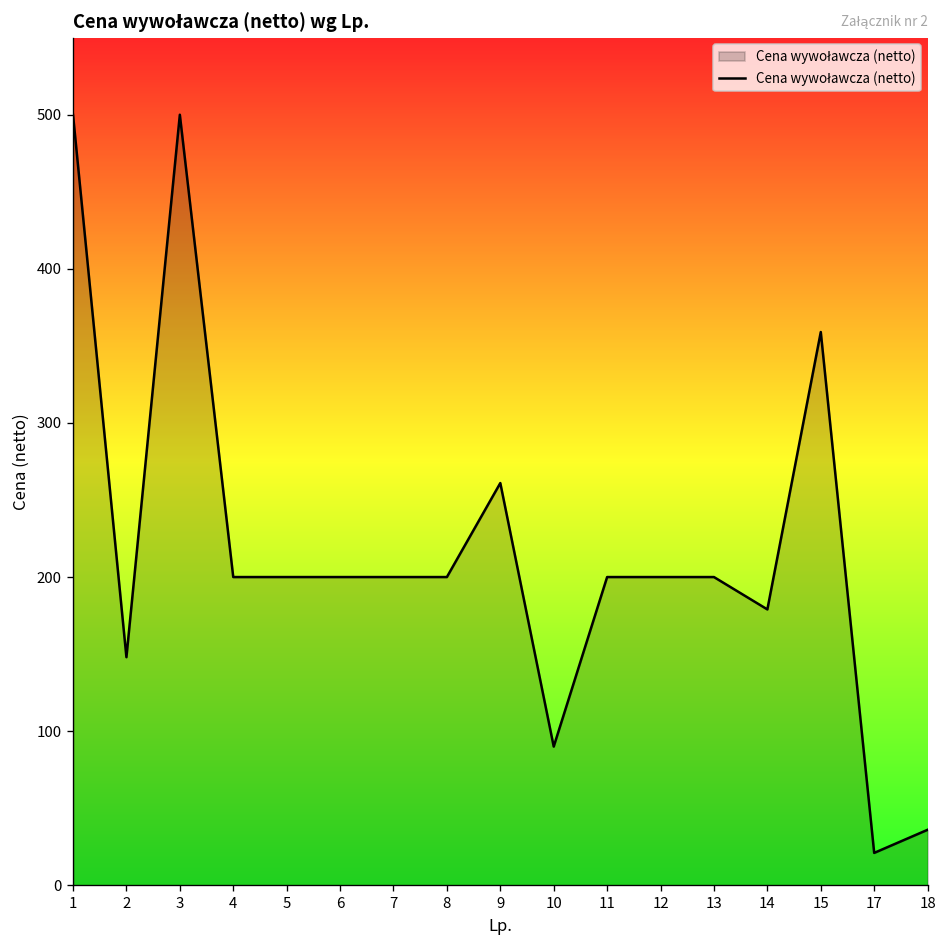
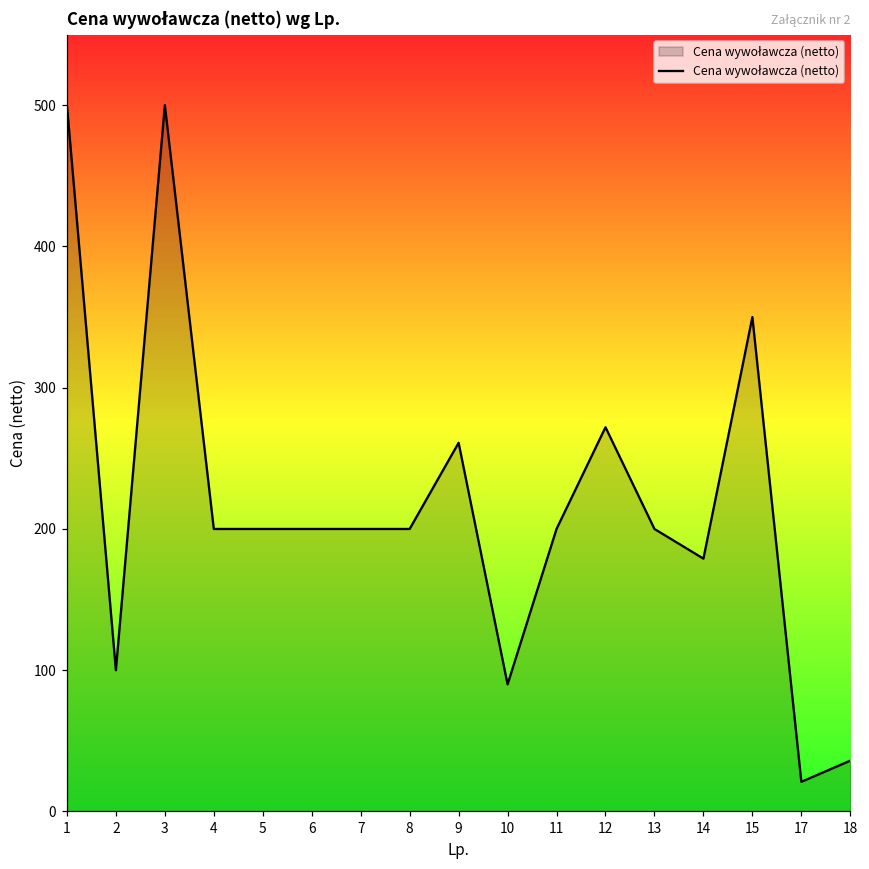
  {
    "1": 500,
-   "2": 148,
+   "2": 100,
    "3": 500,
    "4": 200,
    "5": 200,
    "6": 200,
    "7": 200,
    "8": 200,
    "9": 261,
    "10": 90,
    "11": 200,
-   "12": 200,
+   "12": 272,
    "13": 200,
    "14": 179,
-   "15": 359,
+   "15": 350,
    "17": 21,
    "18": 36
  }
